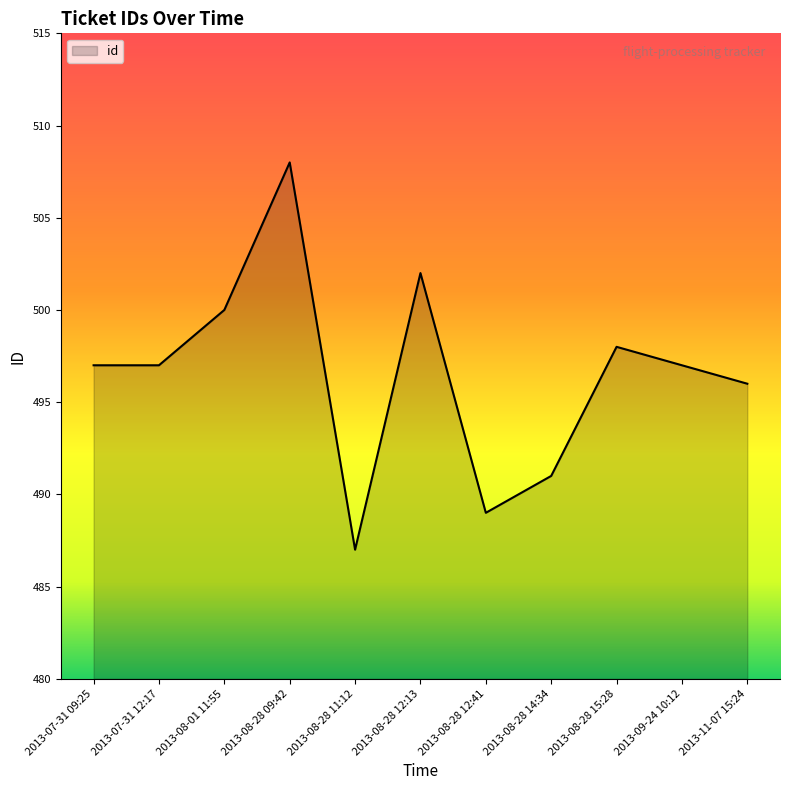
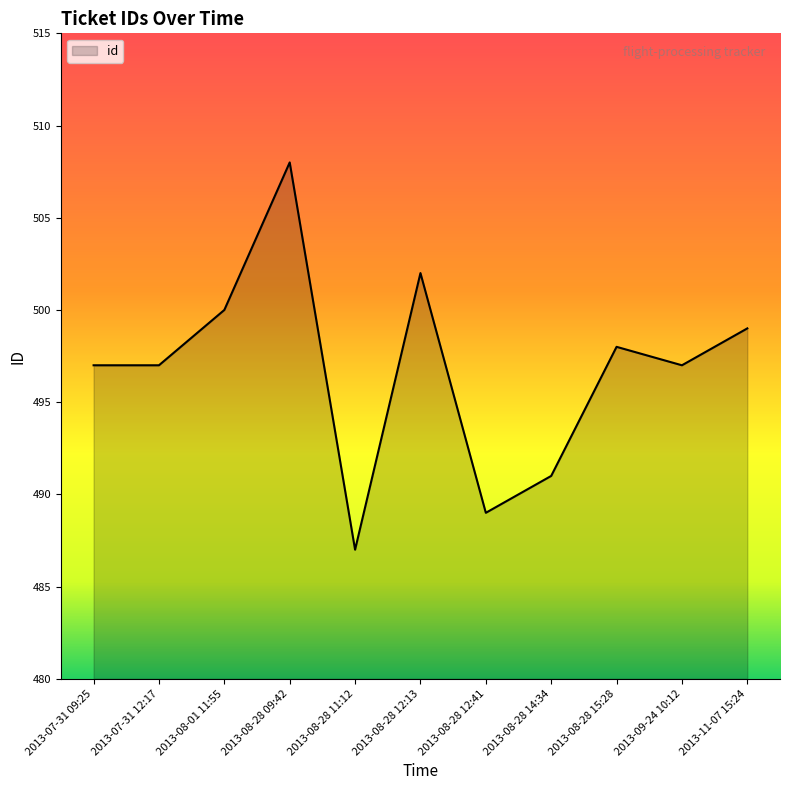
  {
    "2013-07-31 09:25": 497,
    "2013-07-31 12:17": 497,
    "2013-08-01 11:55": 500,
    "2013-08-28 09:42": 508,
    "2013-08-28 11:12": 487,
    "2013-08-28 12:13": 502,
    "2013-08-28 12:41": 489,
    "2013-08-28 14:34": 491,
    "2013-08-28 15:28": 498,
    "2013-09-24 10:12": 497,
-   "2013-11-07 15:24": 496
+   "2013-11-07 15:24": 499
  }
